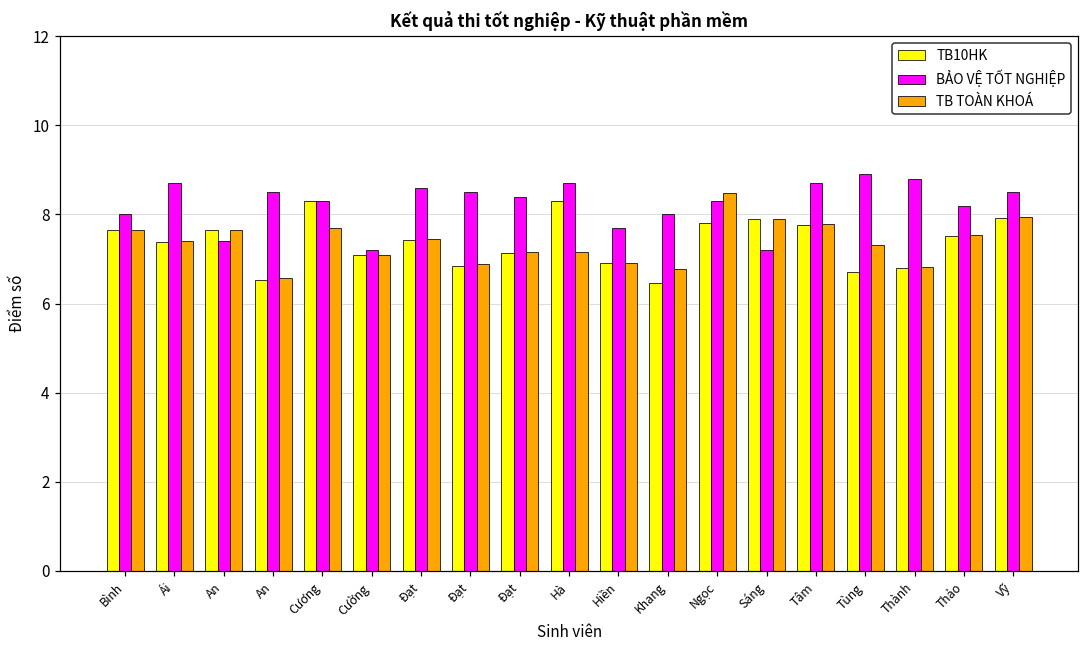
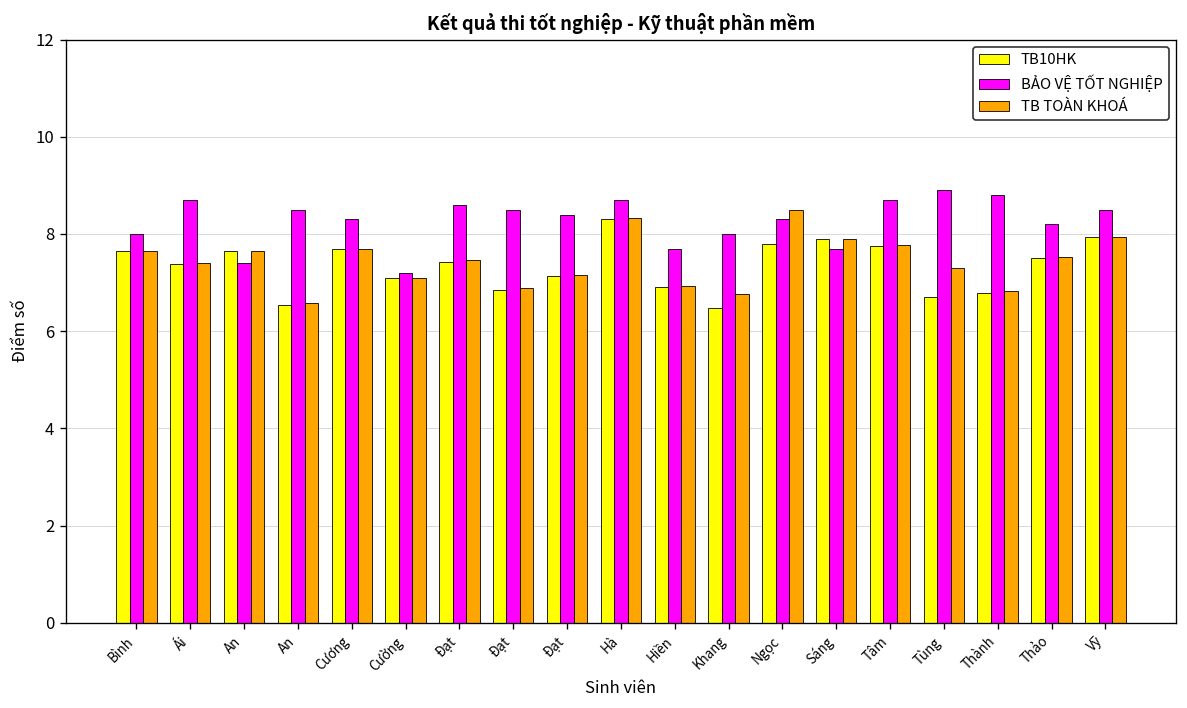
  {
    "TB10HK": {
      "Bình": 7.7,
      "Ái": 7.4,
-     "Cương": 8.3,
+     "Cương": 7.7,
      "Cường": 7.1,
      "Hà": 8.3,
      "Hiền": 6.9,
      "Khang": 6.5,
      "Ngọc": 7.8,
      "Sáng": 7.9,
      "Tâm": 7.8,
      "Tùng": 6.7,
      "Thành": 6.8,
      "Thảo": 7.5,
      "Vỹ": 7.9
    },
    "BẢO VỆ TỐT NGHIỆP": {
      "Bình": 8.0,
      "Ái": 8.7,
      "Cương": 8.3,
      "Cường": 7.2,
      "Hà": 8.7,
      "Hiền": 7.7,
      "Khang": 8.0,
      "Ngọc": 8.3,
-     "Sáng": 7.2,
+     "Sáng": 7.7,
      "Tâm": 8.7,
      "Tùng": 8.9,
      "Thành": 8.8,
      "Thảo": 8.2,
      "Vỹ": 8.5
    },
    "TB TOÀN KHOÁ": {
      "Bình": 7.7,
      "Ái": 7.4,
      "Cương": 7.7,
      "Cường": 7.1,
-     "Hà": 7.2,
+     "Hà": 8.3,
      "Hiền": 6.9,
      "Khang": 6.8,
      "Ngọc": 8.5,
      "Sáng": 7.9,
      "Tâm": 7.8,
      "Tùng": 7.3,
      "Thành": 6.8,
      "Thảo": 7.5,
      "Vỹ": 7.9
    }
  }
